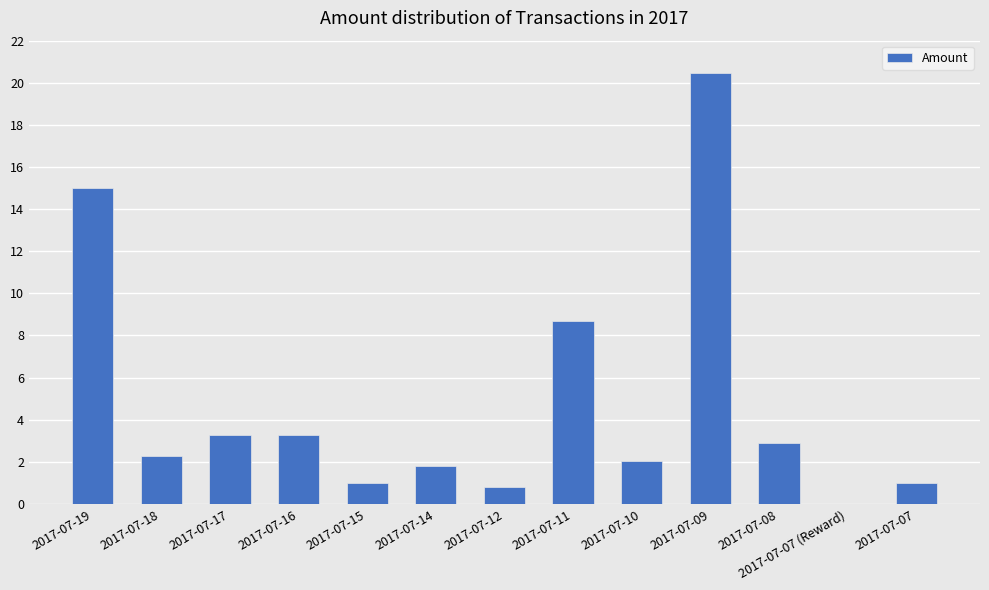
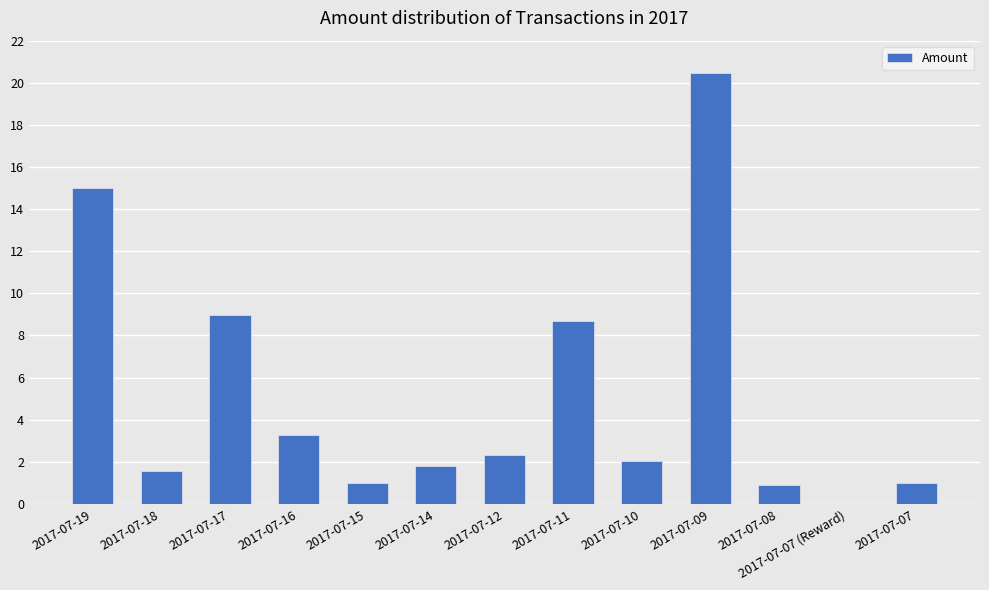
  {
    "2017-07-19": 15.0,
-   "2017-07-18": 2.3,
-   "2017-07-17": 3.3,
+   "2017-07-18": 1.6,
+   "2017-07-17": 9.0,
    "2017-07-16": 3.3,
    "2017-07-15": 1.0,
    "2017-07-14": 1.8,
-   "2017-07-12": 0.8,
+   "2017-07-12": 2.3,
    "2017-07-11": 8.7,
    "2017-07-10": 2.1,
    "2017-07-09": 20.5,
-   "2017-07-08": 2.9,
+   "2017-07-08": 0.9,
    "2017-07-07 (Reward)": 0.0,
    "2017-07-07": 1.0
  }
